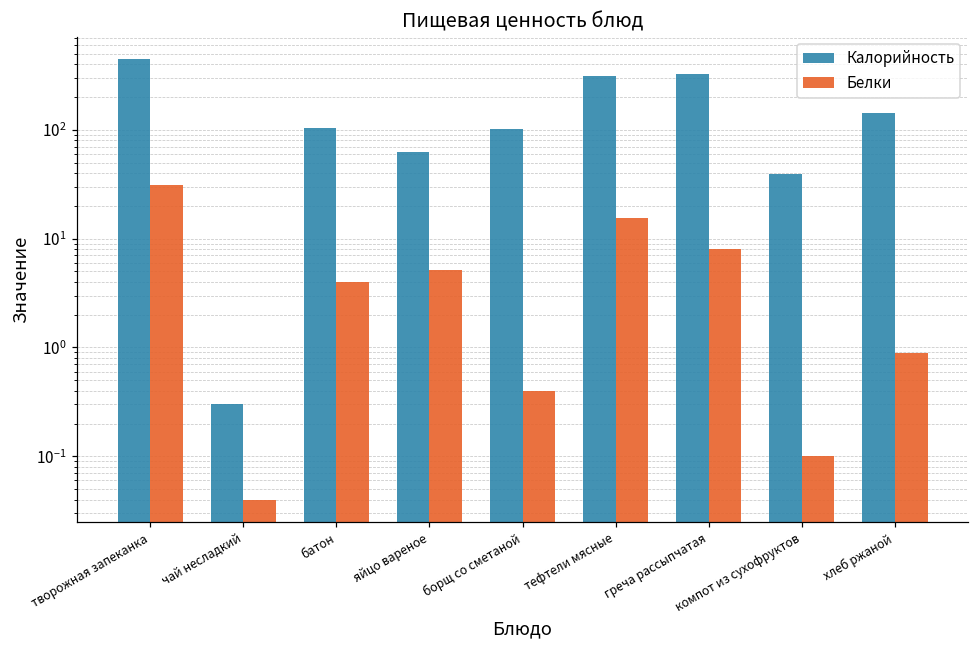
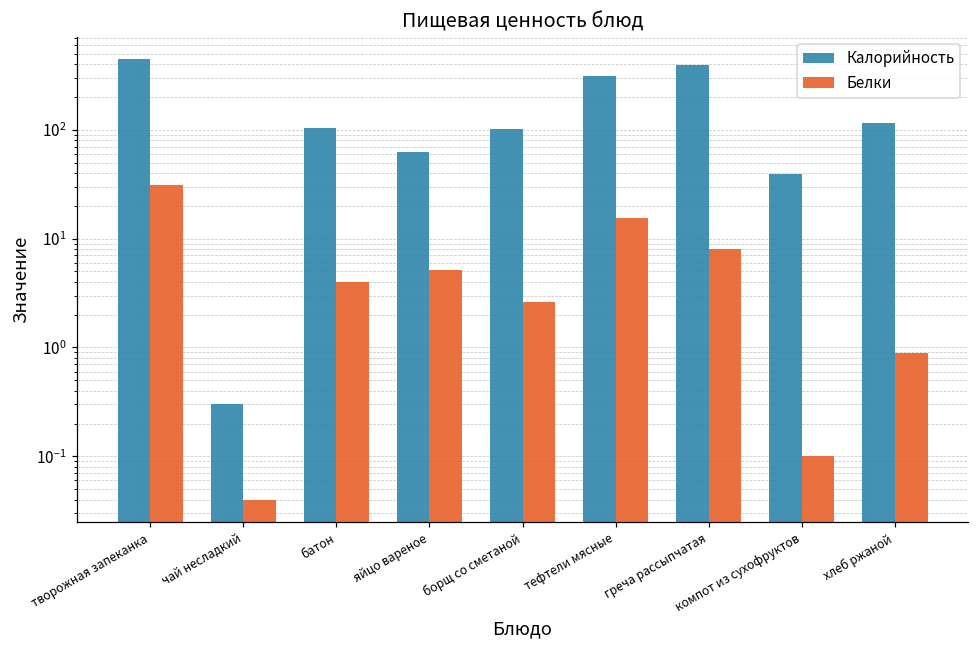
  {
    "Калорийность": {
      "творожная запеканка": 500,
      "чай несладкий": 0.30,
      "батон": 100,
      "яйцо вареное": 60,
      "борщ со сметаной": 100,
      "тефтели мясные": 310,
-     "греча рассыпчатая": 330,
+     "греча рассыпчатая": 390,
      "компот из сухофруктов": 39,
-     "хлеб ржаной": 140
+     "хлеб ржаной": 120
    },
    "Белки": {
      "творожная запеканка": 31,
      "чай несладкий": 0.040,
      "батон": 4.0,
      "яйцо вареное": 5,
-     "борщ со сметаной": 0.4,
+     "борщ со сметаной": 2.6,
      "тефтели мясные": 15,
      "греча рассыпчатая": 8,
      "компот из сухофруктов": 0.1,
      "хлеб ржаной": 0.9
    }
  }
